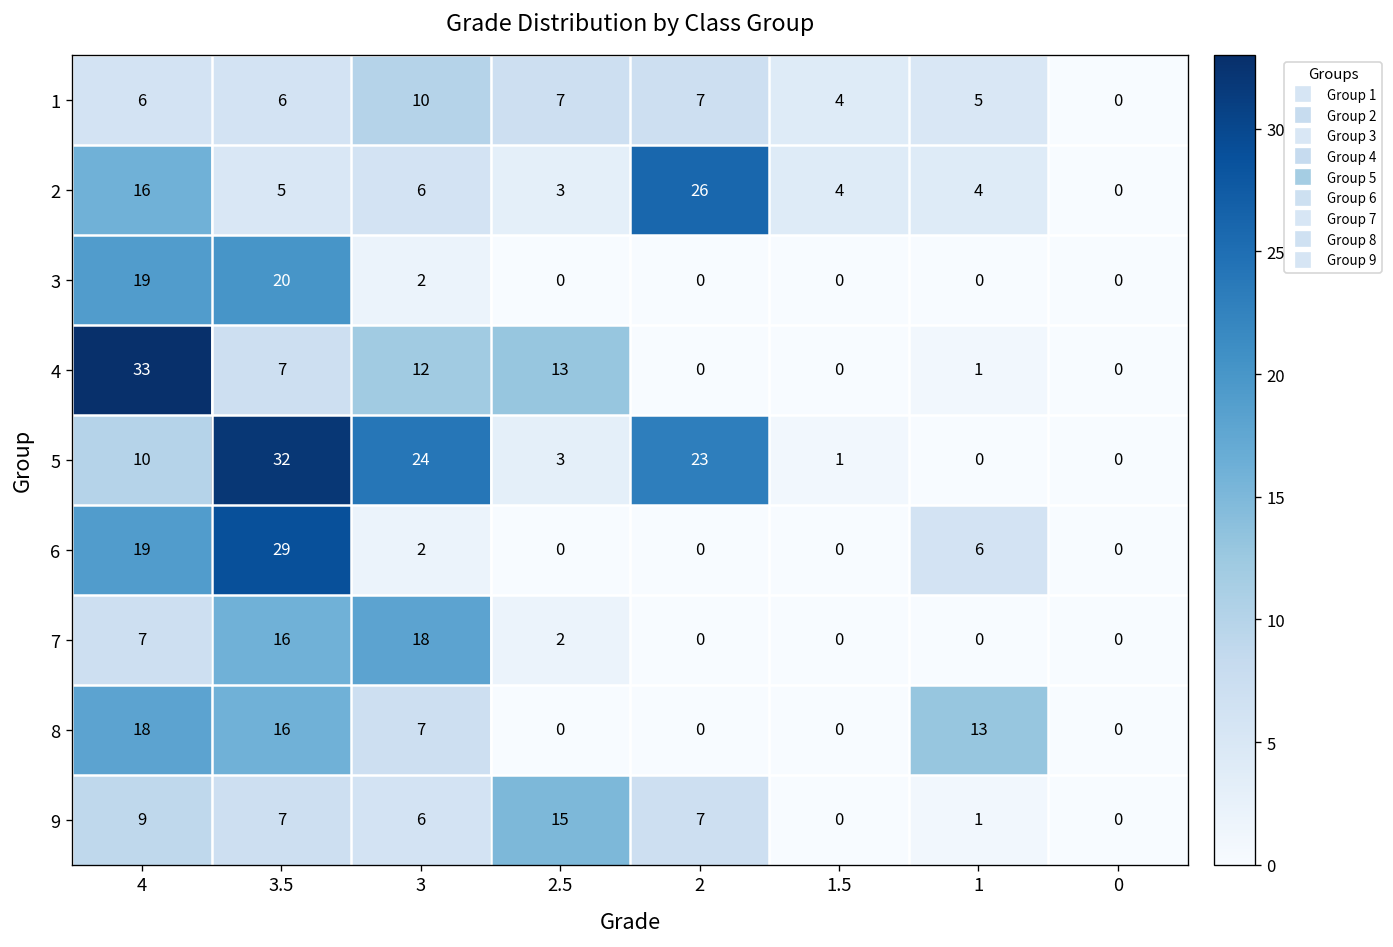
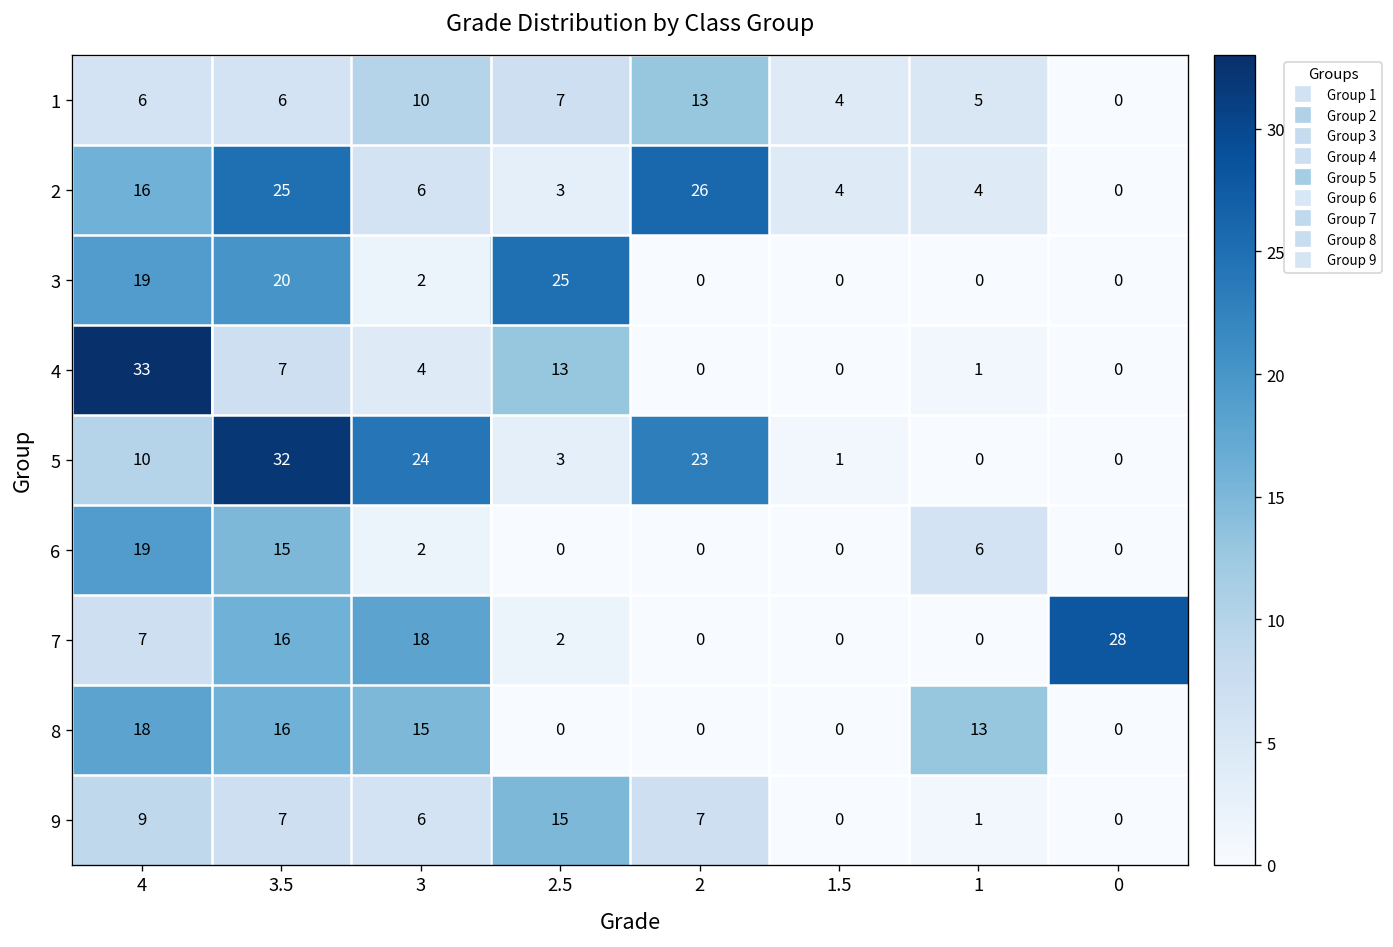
  {
    "1": {
      "4": 6,
      "3.5": 6,
      "3": 10,
      "2.5": 7,
-     "2": 7,
+     "2": 13,
      "1.5": 4,
      "1": 5,
      "0": 0
    },
    "2": {
      "4": 16,
-     "3.5": 5,
+     "3.5": 25,
      "3": 6,
      "2.5": 3,
      "2": 26,
      "1.5": 4,
      "1": 4,
      "0": 0
    },
    "3": {
      "4": 19,
      "3.5": 20,
      "3": 2,
-     "2.5": 0,
+     "2.5": 25,
      "2": 0,
      "1.5": 0,
      "1": 0,
      "0": 0
    },
    "4": {
      "4": 33,
      "3.5": 7,
-     "3": 12,
+     "3": 4,
      "2.5": 13,
      "2": 0,
      "1.5": 0,
      "1": 1,
      "0": 0
    },
    "5": {
      "4": 10,
      "3.5": 32,
      "3": 24,
      "2.5": 3,
      "2": 23,
      "1.5": 1,
      "1": 0,
      "0": 0
    },
    "6": {
      "4": 19,
-     "3.5": 29,
+     "3.5": 15,
      "3": 2,
      "2.5": 0,
      "2": 0,
      "1.5": 0,
      "1": 6,
      "0": 0
    },
    "7": {
      "4": 7,
      "3.5": 16,
      "3": 18,
      "2.5": 2,
      "2": 0,
      "1.5": 0,
      "1": 0,
-     "0": 0
+     "0": 28
    },
    "8": {
      "4": 18,
      "3.5": 16,
-     "3": 7,
+     "3": 15,
      "2.5": 0,
      "2": 0,
      "1.5": 0,
      "1": 13,
      "0": 0
    },
    "9": {
      "4": 9,
      "3.5": 7,
      "3": 6,
      "2.5": 15,
      "2": 7,
      "1.5": 0,
      "1": 1,
      "0": 0
    }
  }
